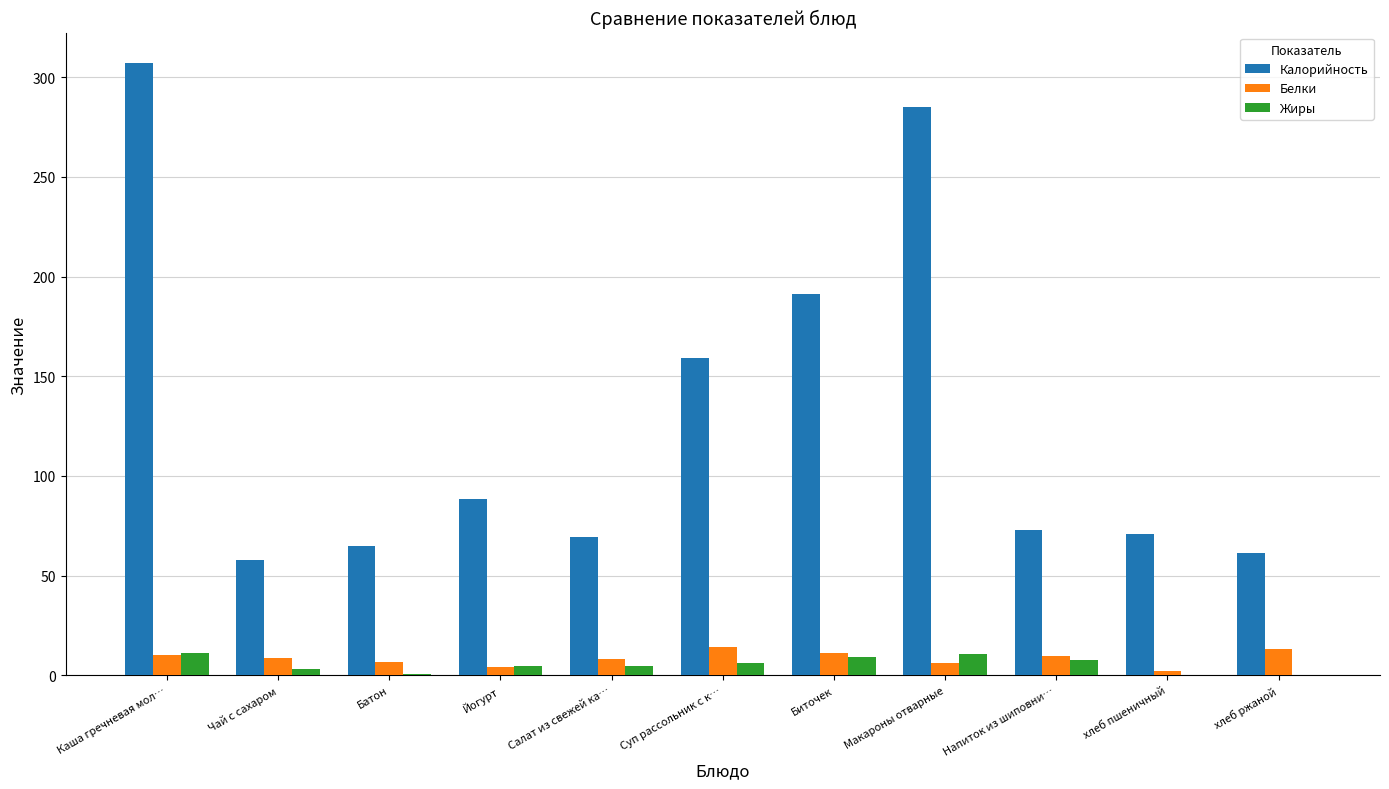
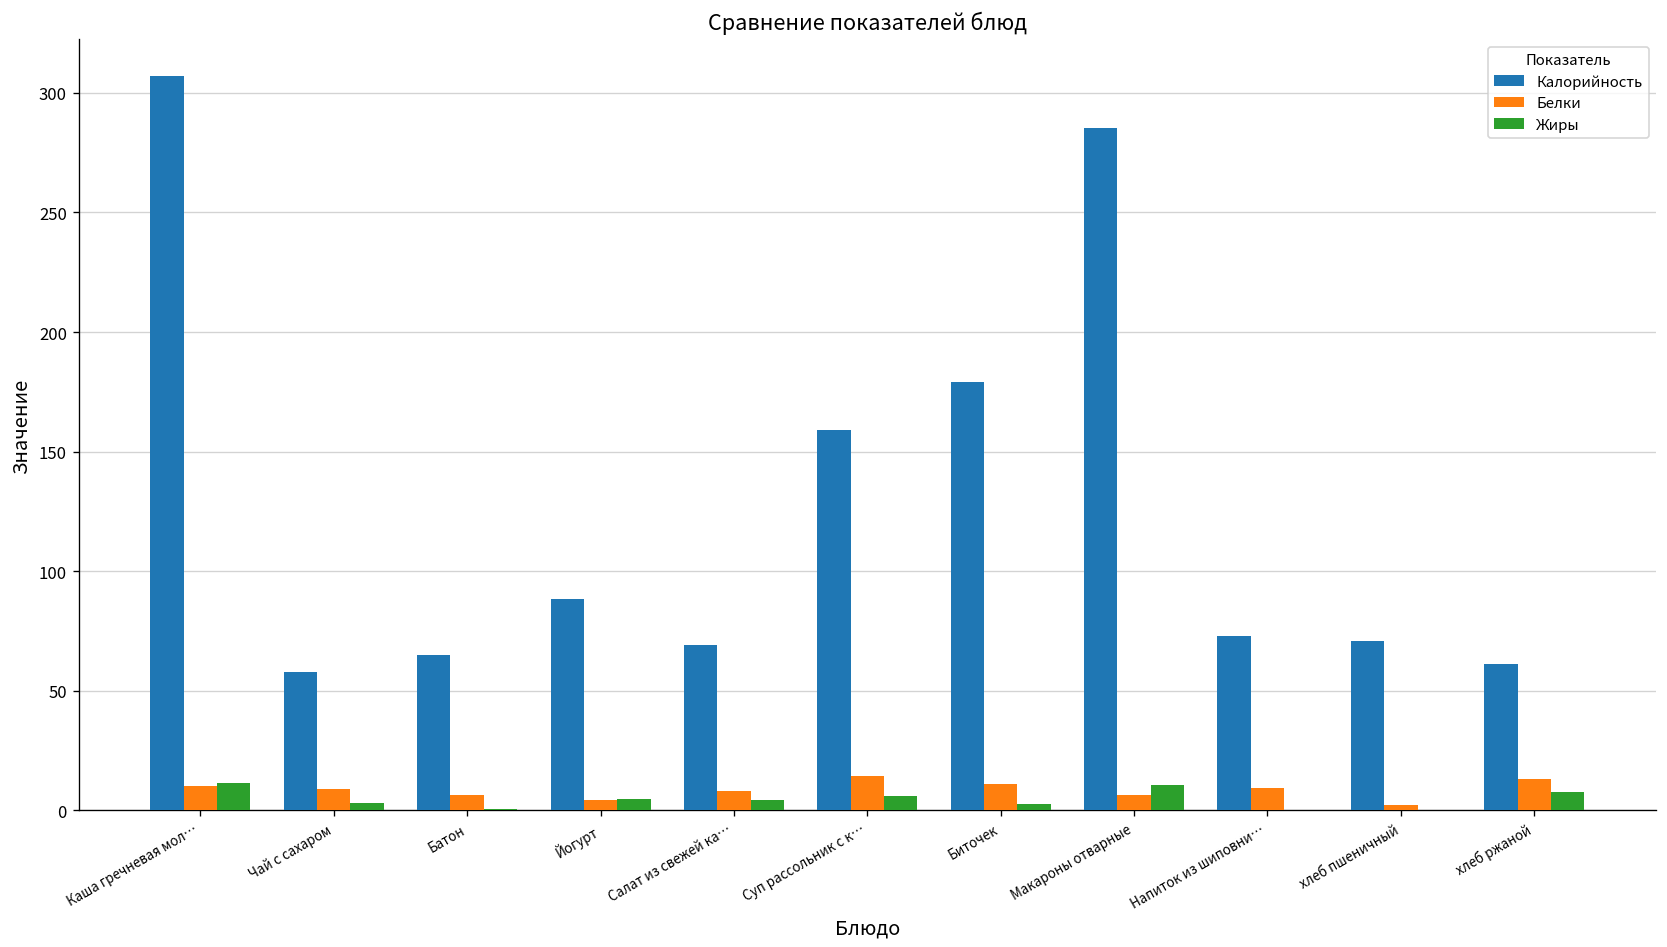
  {
    "Калорийность": {
      "Каша гречневая мол…": 307,
      "Чай с сахаром": 58,
      "Батон": 65,
      "Йогурт": 89,
      "Салат из свежей ка…": 69,
      "Суп рассольник с к…": 159,
-     "Биточек": 191,
+     "Биточек": 179,
      "Макароны отварные": 285,
      "Напиток из шиповни…": 73,
      "хлеб пшеничный": 71,
      "хлеб ржаной": 61
    },
    "Белки": {
      "Каша гречневая мол…": 10,
      "Чай с сахаром": 9,
      "Батон": 7,
      "Йогурт": 4,
      "Салат из свежей ка…": 8,
      "Суп рассольник с к…": 14,
      "Биточек": 11,
      "Макароны отварные": 6,
      "Напиток из шиповни…": 10,
      "хлеб пшеничный": 2,
      "хлеб ржаной": 13
    },
    "Жиры": {
      "Каша гречневая мол…": 11,
      "Чай с сахаром": 3,
      "Йогурт": 5,
      "Салат из свежей ка…": 5,
      "Суп рассольник с к…": 6,
-     "Биточек": 9,
+     "Биточек": 3,
      "Макароны отварные": 11,
-     "Напиток из шиповни…": 8,
-     "хлеб ржаной": 0
+     "Напиток из шиповни…": 0,
+     "хлеб ржаной": 8
    }
  }
